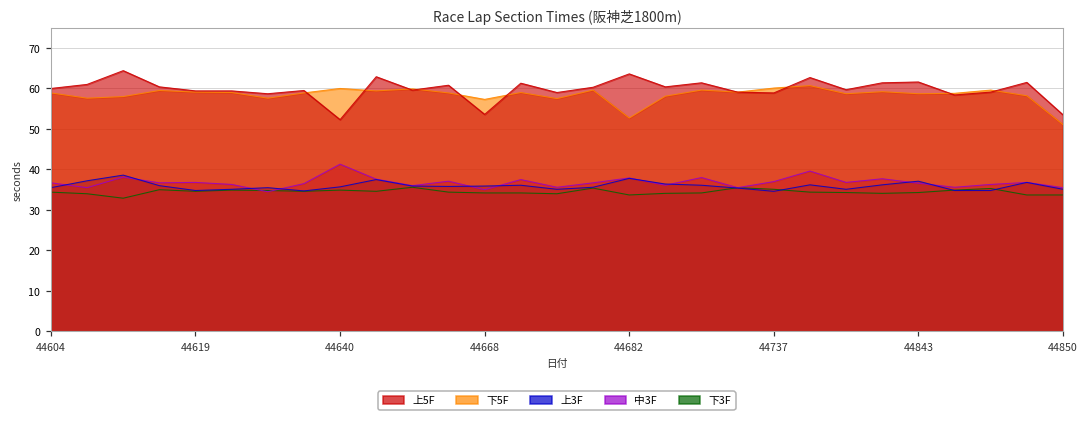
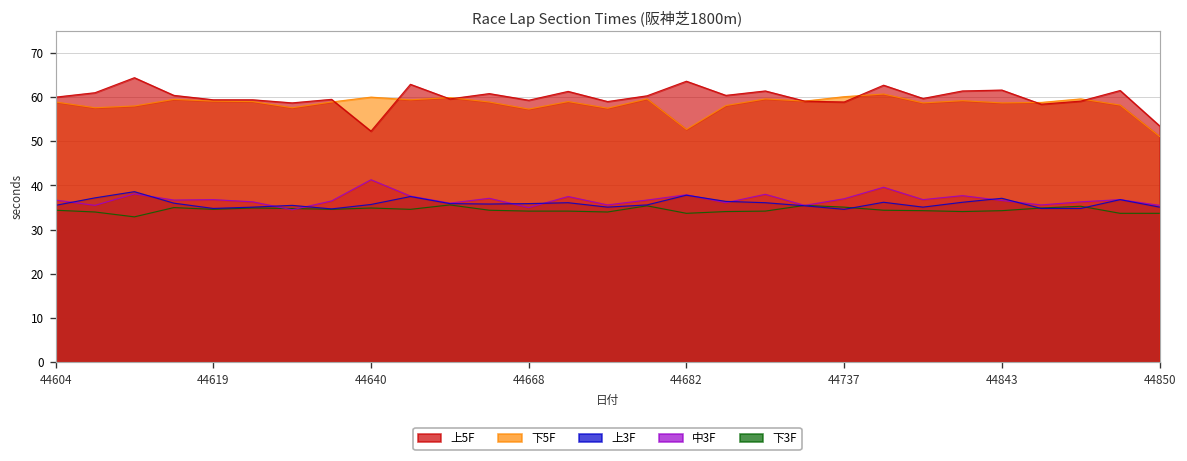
  {
    "下3F": {
      "44640": 35,
      "44668": 34,
      "44682": 34,
      "44850": 34
    },
    "中3F": {
      "44619": 37,
      "44640": 41,
      "44668": 35,
      "44737": 37
    },
    "上3F": {
      "44640": 36,
      "44668": 36
    },
    "下5F": {
      "44640": 60,
      "44668": 57,
      "44682": 53,
      "44737": 60,
      "44850": 51
    },
    "上5F": {
      "44640": 52,
-     "44668": 54,
+     "44668": 59,
      "44682": 64,
      "44737": 59,
      "44850": 54
    }
  }
